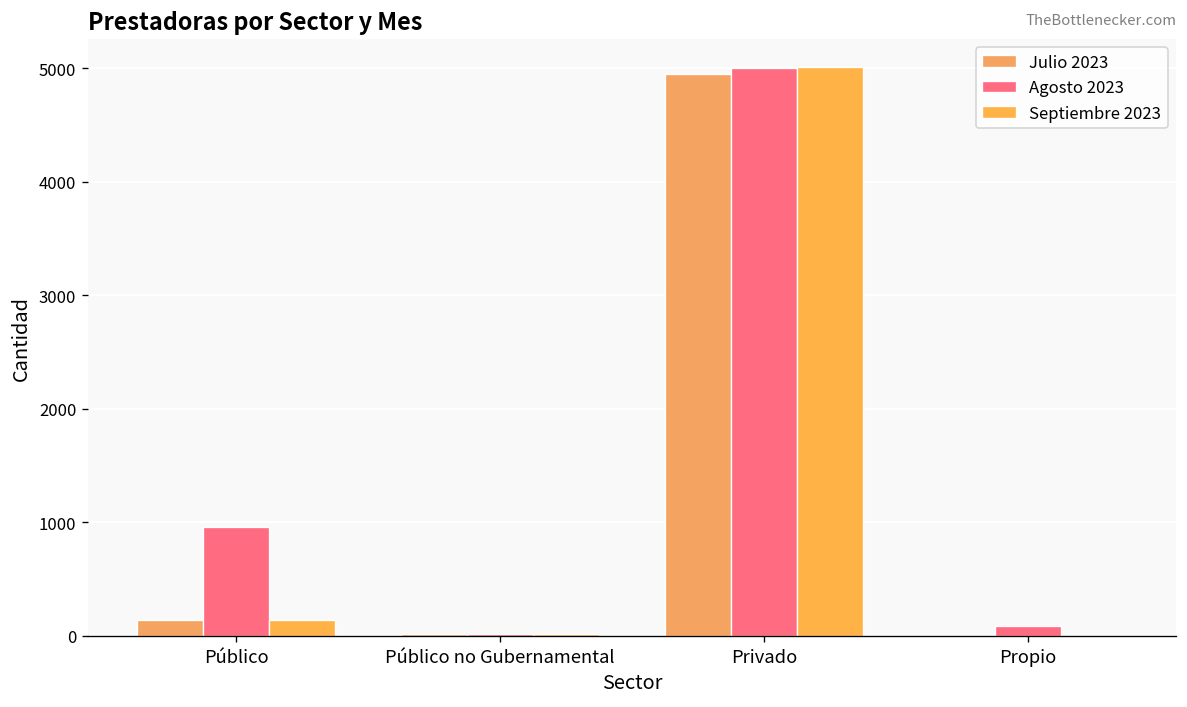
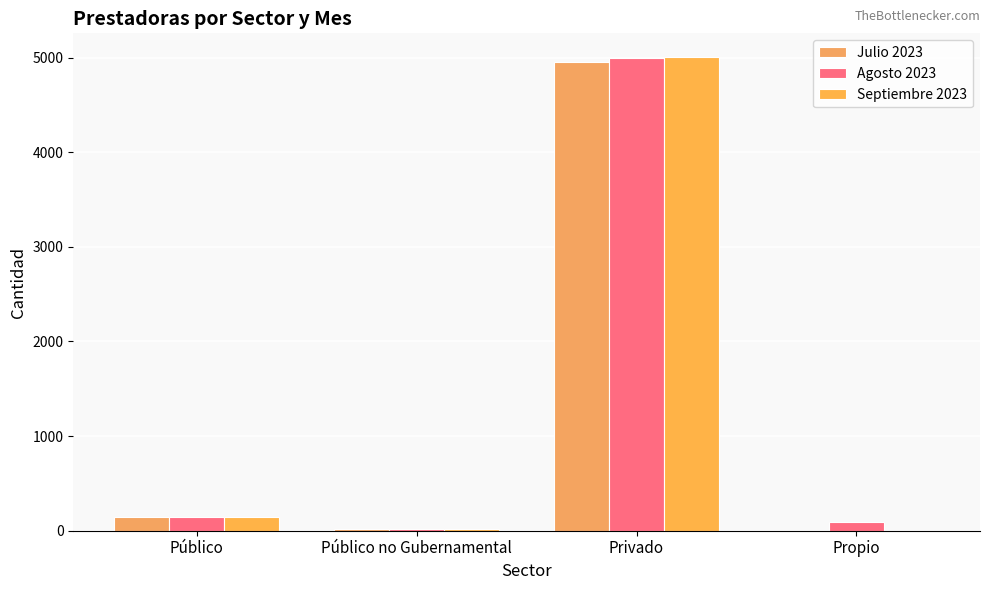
  {
    "Agosto 2023": {
-     "Público": 1000,
+     "Público": 100,
      "Privado": 5000,
      "Propio": 100
    }
  }
